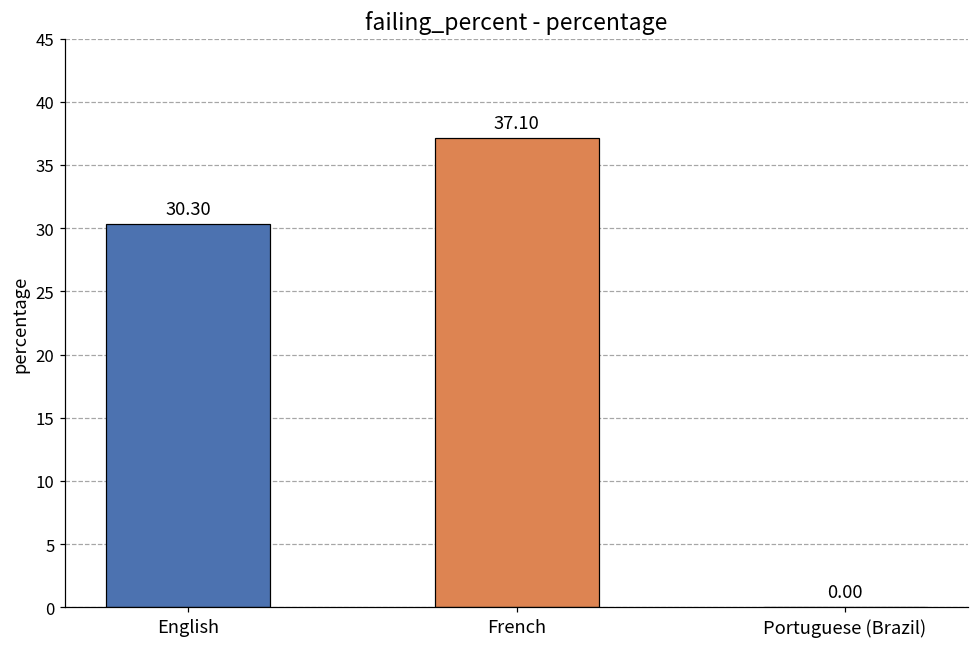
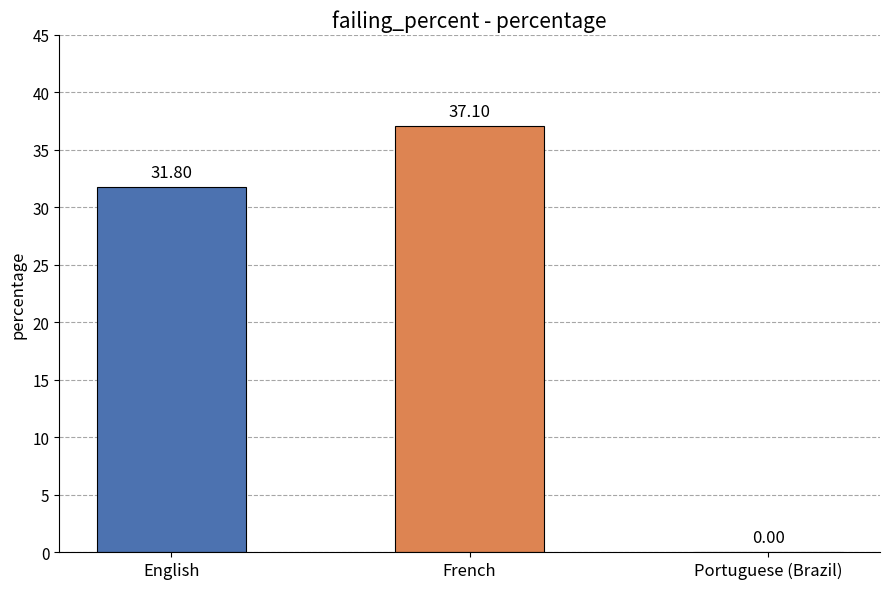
  {
-   "English": 30.30,
+   "English": 31.80,
    "French": 37.10,
    "Portuguese (Brazil)": 0.00
  }
